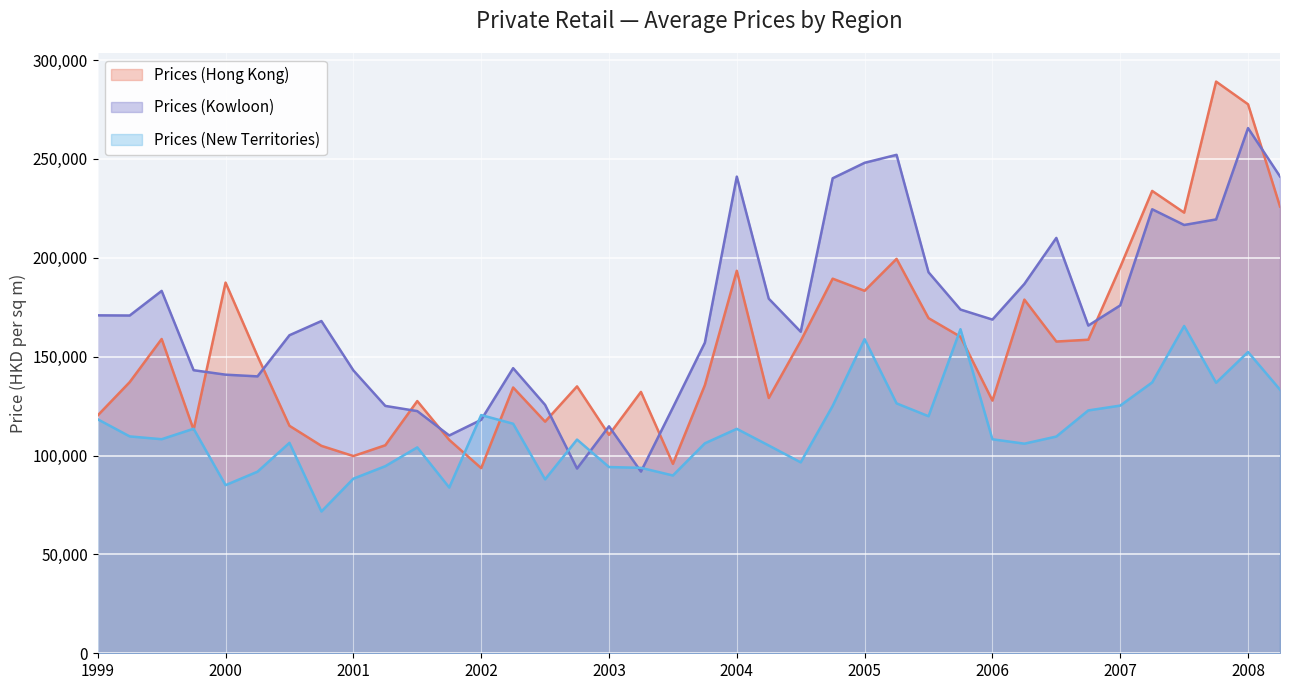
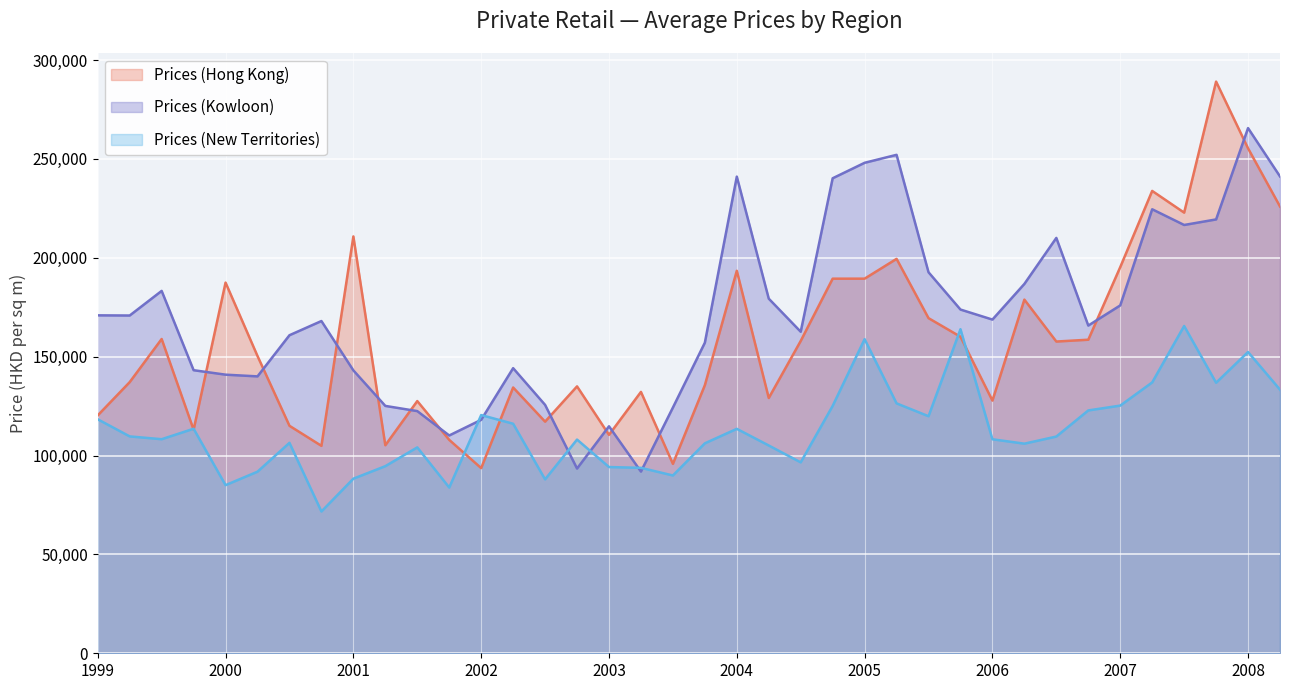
  {
    "Prices (Hong Kong)": {
      "1999": "120,000",
      "2000": "187,000",
-     "2001": "100,000",
+     "2001": "211,000",
      "2002": "94,000",
      "2003": "110,000",
      "2004": "193,000",
-     "2005": "183,000",
+     "2005": "189,000",
      "2006": "128,000",
      "2007": "195,000",
-     "2008": "278,000"
+     "2008": "255,000"
    }
  }
